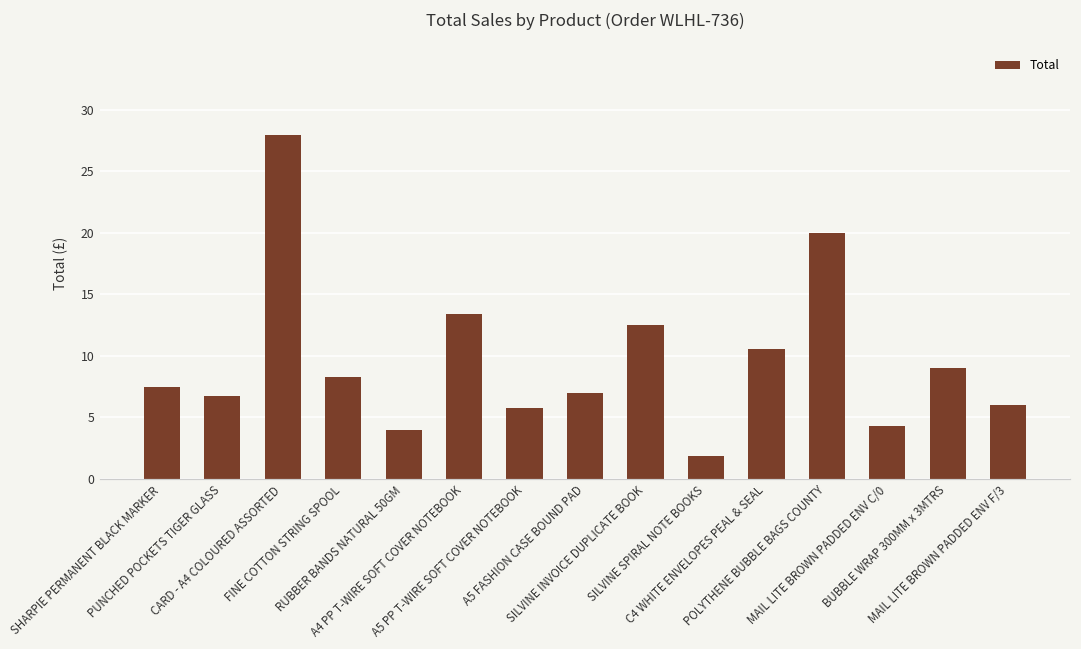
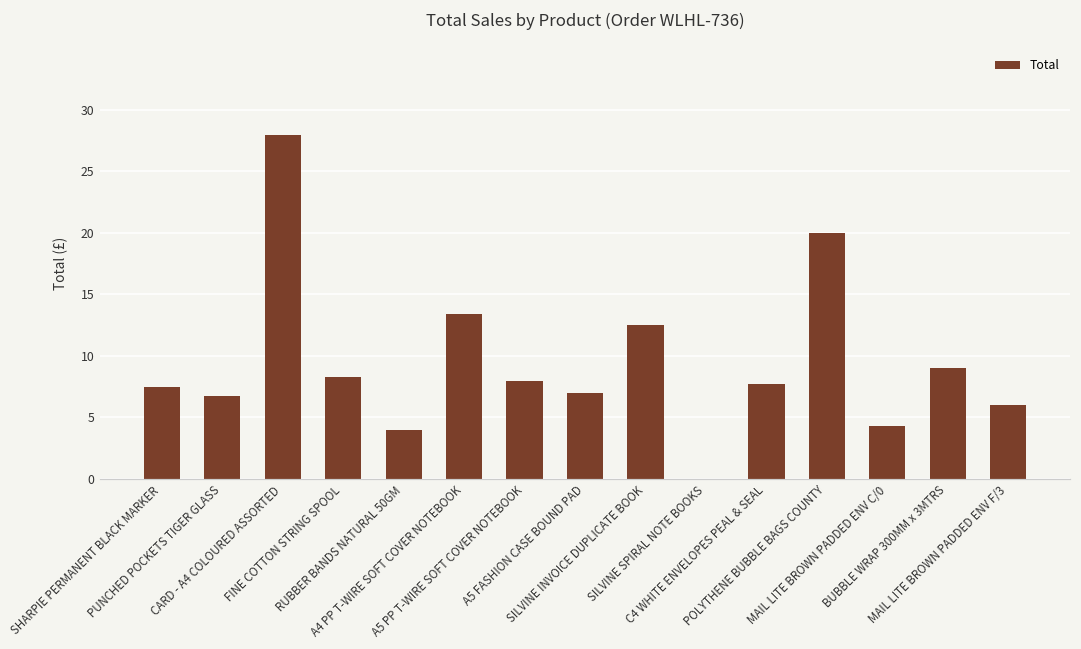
  {
    "SHARPIE PERMANENT BLACK MARKER": 7.4,
    "PUNCHED POCKETS TIGER GLASS": 6.7,
    "CARD - A4 COLOURED ASSORTED": 28.0,
    "FINE COTTON STRING SPOOL": 8.3,
    "RUBBER BANDS NATURAL 50GM": 4.0,
    "A4 PP T-WIRE SOFT COVER NOTEBOOK": 13.4,
-   "A5 PP T-WIRE SOFT COVER NOTEBOOK": 5.7,
+   "A5 PP T-WIRE SOFT COVER NOTEBOOK": 8.0,
    "A5 FASHION CASE BOUND PAD": 7.0,
    "SILVINE INVOICE DUPLICATE BOOK": 12.5,
-   "SILVINE SPIRAL NOTE BOOKS": 1.8,
-   "C4 WHITE ENVELOPES PEAL & SEAL": 10.6,
+   "SILVINE SPIRAL NOTE BOOKS": 0.0,
+   "C4 WHITE ENVELOPES PEAL & SEAL": 7.7,
    "POLYTHENE BUBBLE BAGS COUNTY": 20.0,
    "MAIL LITE BROWN PADDED ENV C/0": 4.3,
    "BUBBLE WRAP 300MM x 3MTRS": 9.0,
    "MAIL LITE BROWN PADDED ENV F/3": 6.0
  }
